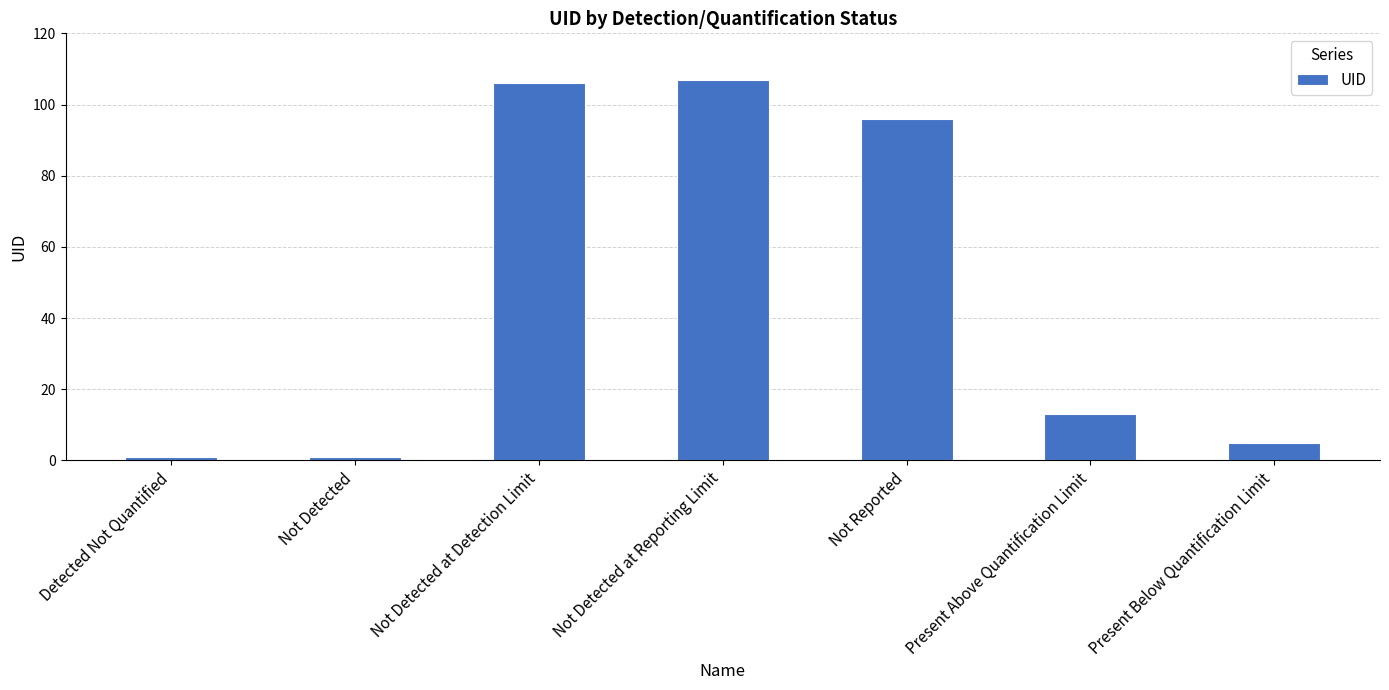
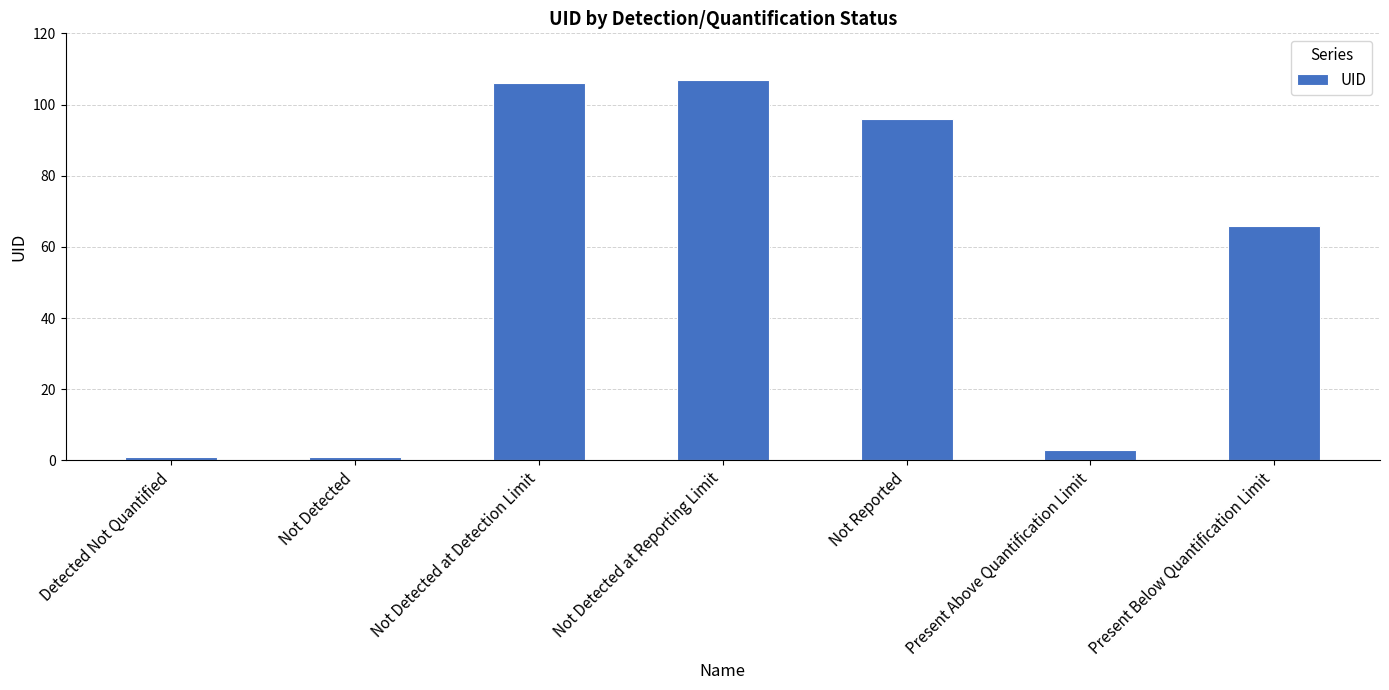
  {
    "Detected Not Quantified": 1,
    "Not Detected": 1,
    "Not Detected at Detection Limit": 106,
    "Not Detected at Reporting Limit": 107,
    "Not Reported": 96,
-   "Present Above Quantification Limit": 13,
-   "Present Below Quantification Limit": 5
+   "Present Above Quantification Limit": 3,
+   "Present Below Quantification Limit": 66
  }
